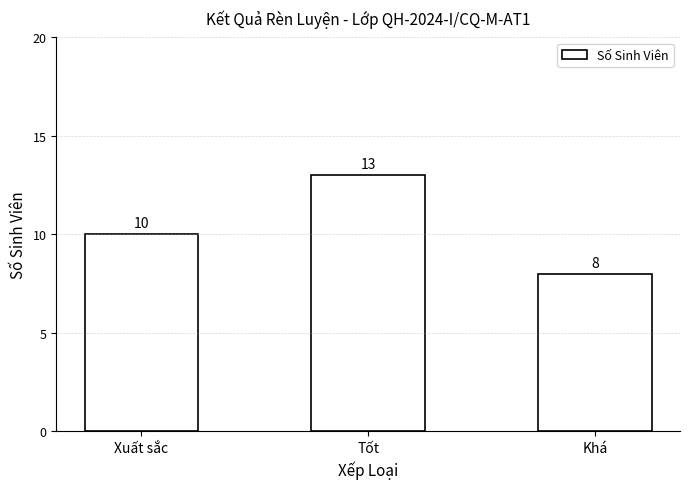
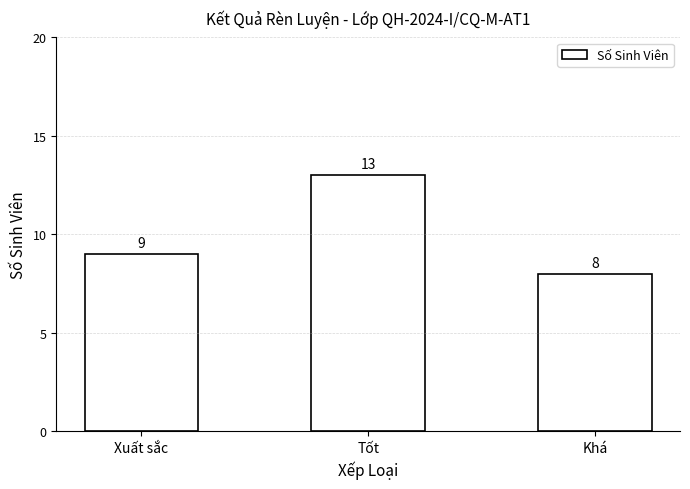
  {
-   "Xuất sắc": 10,
+   "Xuất sắc": 9,
    "Tốt": 13,
    "Khá": 8
  }
